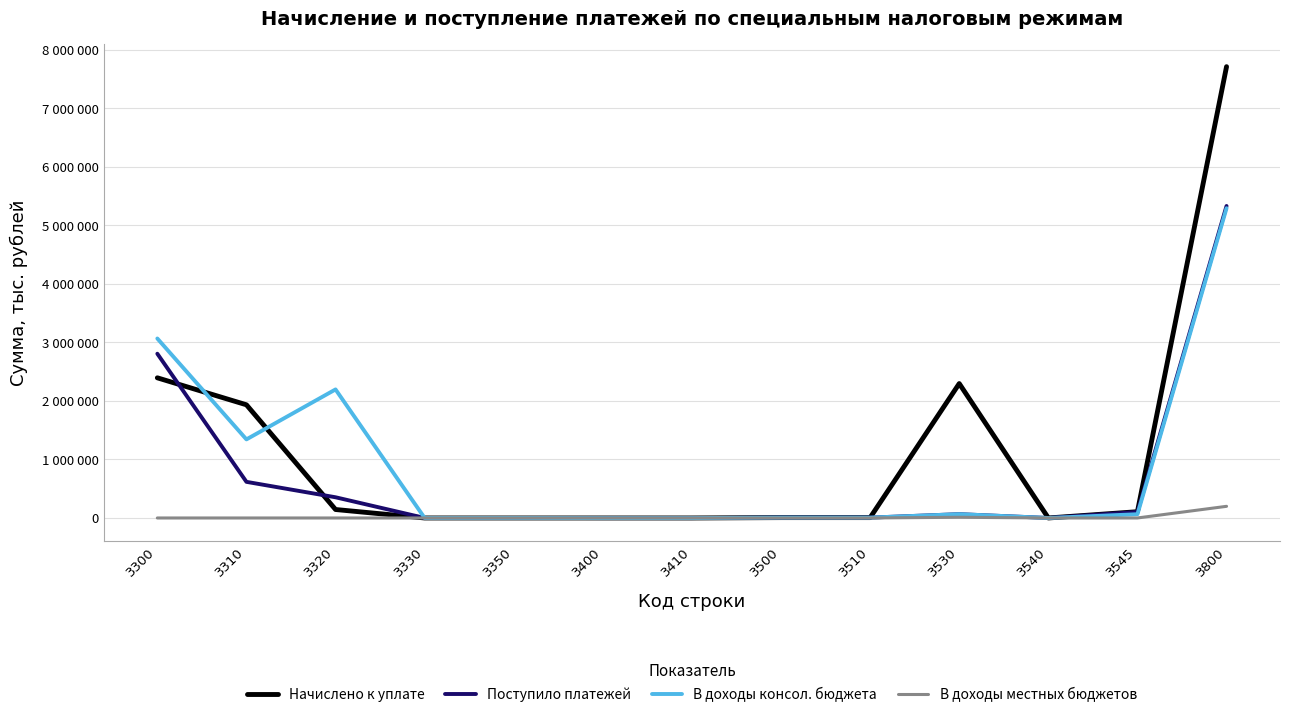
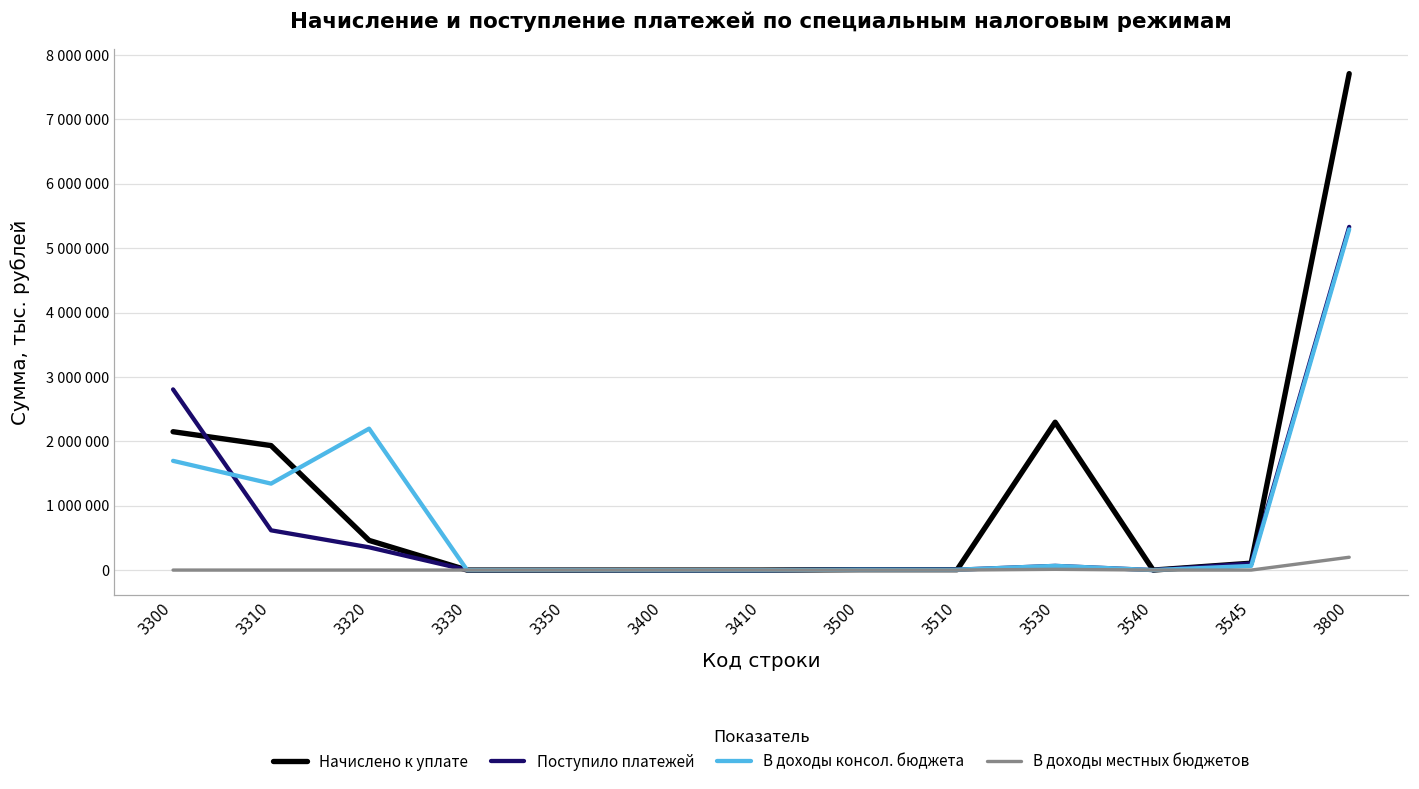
  {
    "Начислено к уплате": {
-     "3300": 2400000,
+     "3300": 2100000,
      "3310": 1900000,
-     "3320": 100000,
+     "3320": 500000,
      "3530": 2300000,
      "3800": 7700000
    },
    "Поступило платежей": {
      "3300": 2800000,
      "3310": 600000,
      "3320": 400000
    },
    "В доходы консол. бюджета": {
-     "3300": 3100000,
+     "3300": 1700000,
      "3310": 1300000,
      "3320": 2200000
    },
    "В доходы местных бюджетов": {
      "3300": 0,
      "3310": 0,
      "3320": 0,
      "3530": 0,
      "3545": 0,
      "3800": 200000
    }
  }
